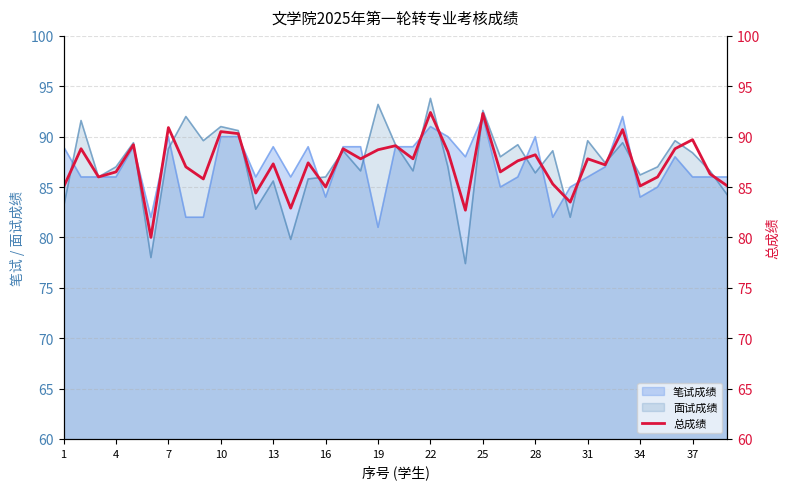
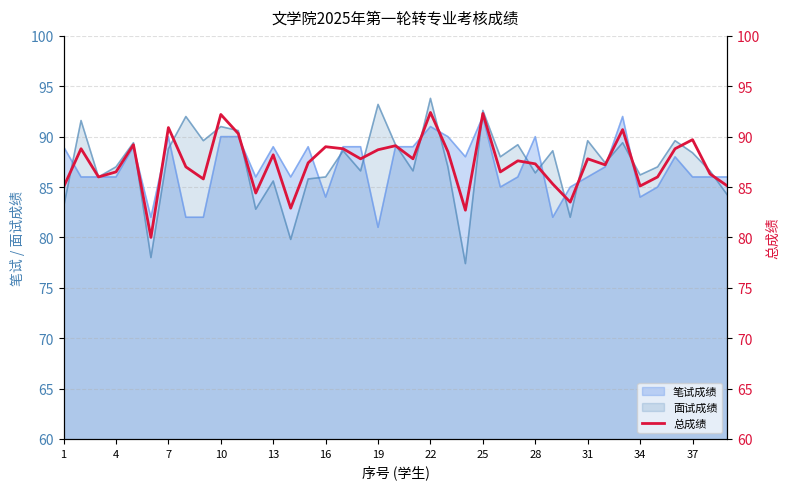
  {
    "总成绩": {
      "1": 85.0,
      "4": 86.5,
      "7": 90.9,
-     "10": 90.5,
-     "13": 87.3,
-     "16": 85,
+     "10": 92.2,
+     "13": 88.2,
+     "16": 89,
      "19": 88.7,
      "22": 92.4,
      "25": 92.3,
-     "28": 88.2,
+     "28": 87.3,
      "31": 87.8,
      "34": 85.1,
      "37": 89.7
    }
  }
